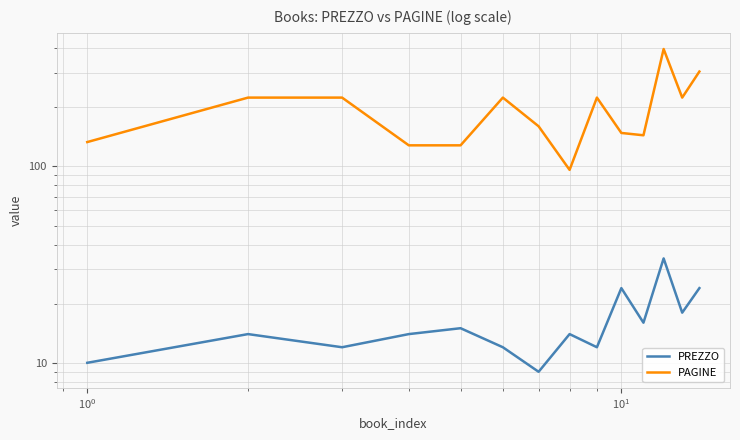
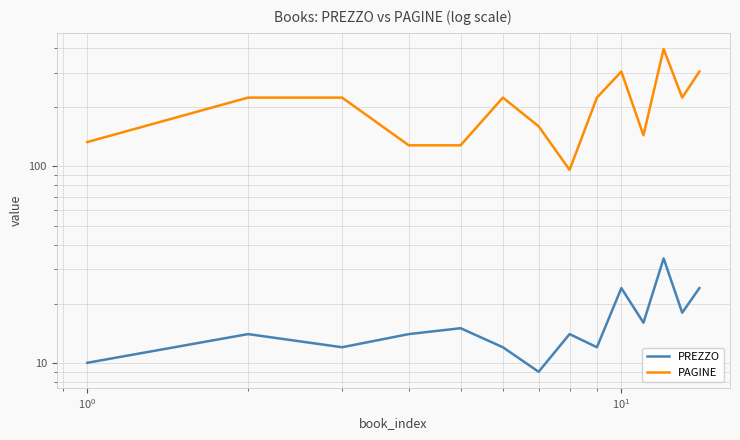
  {
    "PREZZO": {
      "10^0": 10,
      "10^1": 24
    },
    "PAGINE": {
      "10^0": 130,
-     "10^1": 150
+     "10^1": 300
    }
  }
